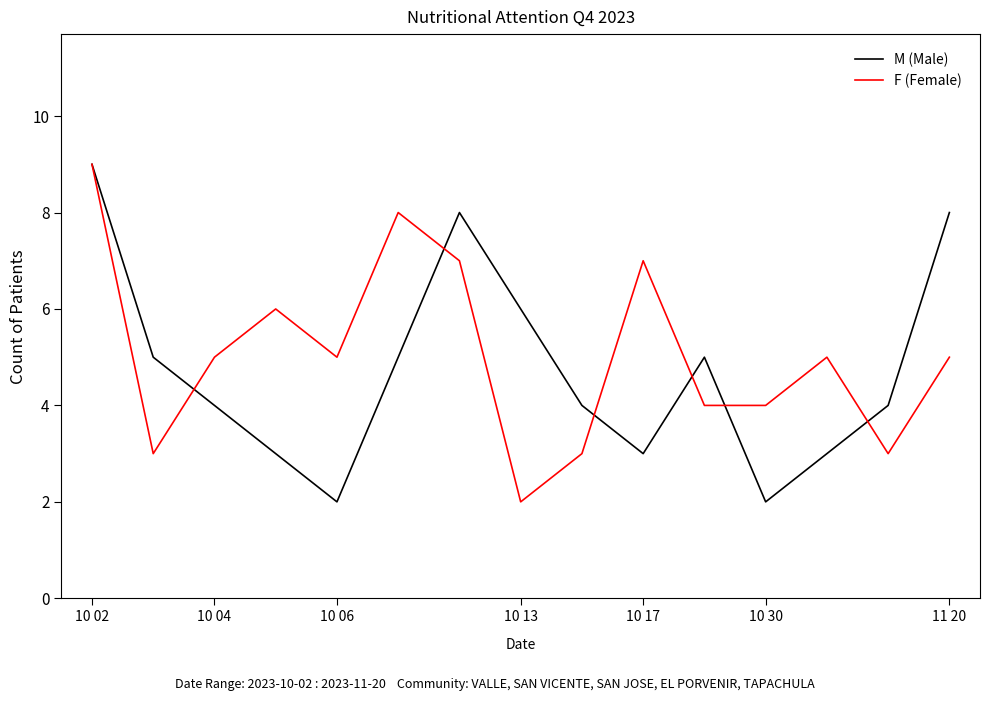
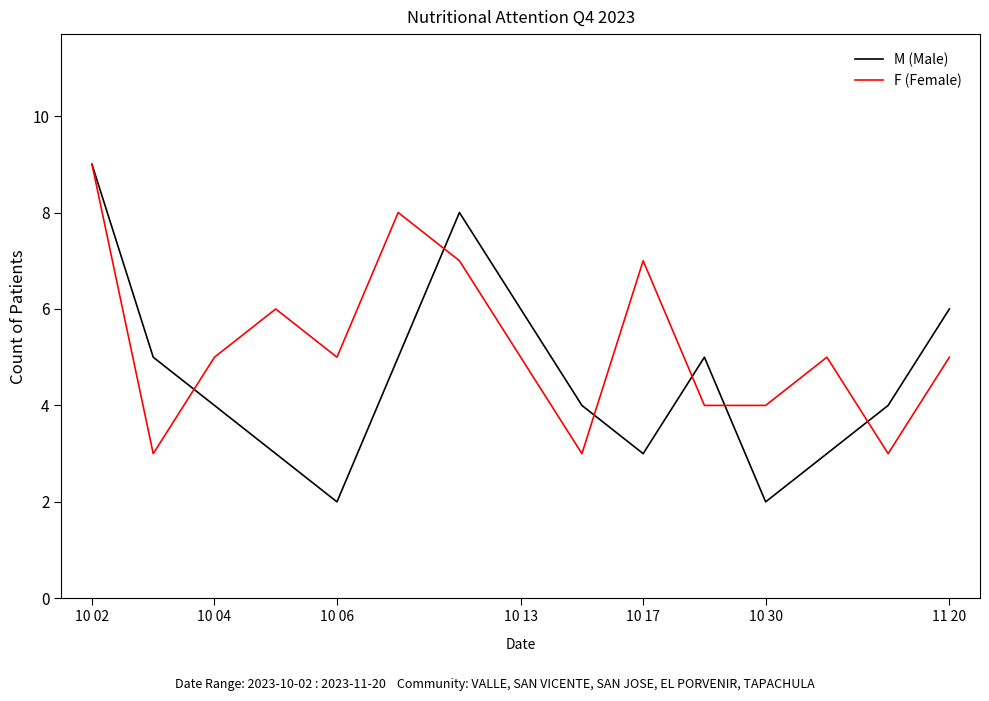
  {
    "M (Male)": {
      "10 04": 4,
      "10 06": 2,
      "10 13": 6,
      "10 17": 3,
      "10 30": 2,
-     "11 20": 8
+     "11 20": 6
    },
    "F (Female)": {
      "10 04": 5,
      "10 06": 5,
-     "10 13": 2,
+     "10 13": 5,
      "10 17": 7,
      "10 30": 4,
      "11 20": 5
    }
  }
